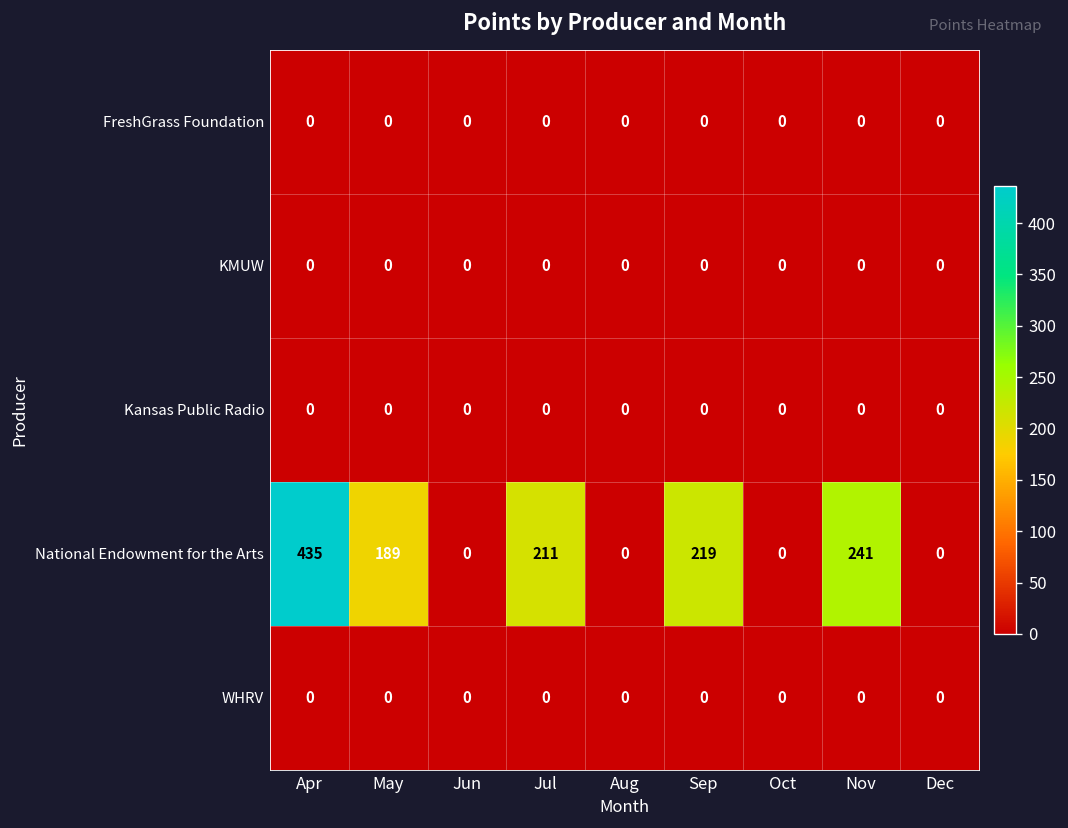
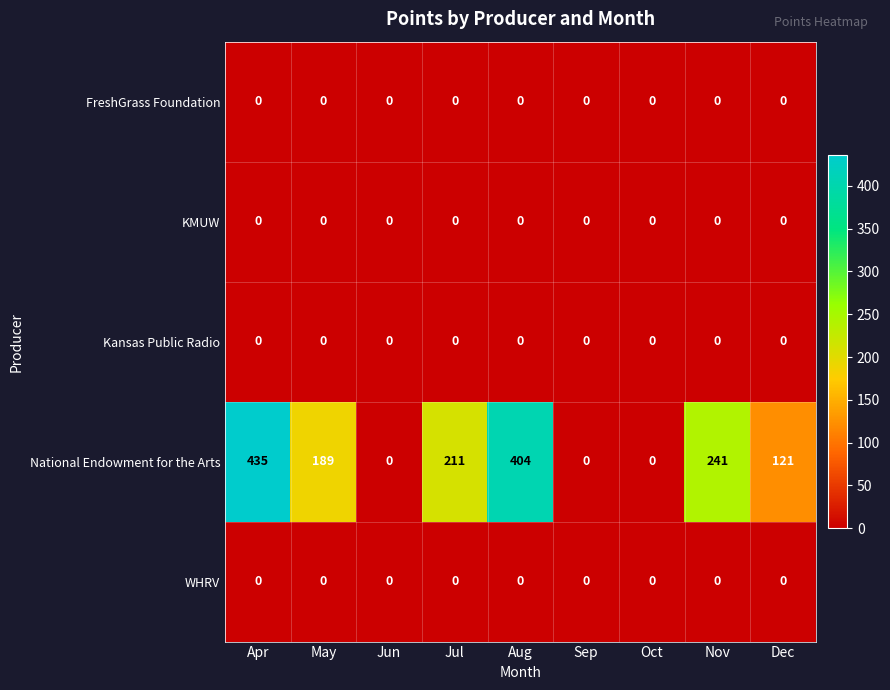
  {
    "FreshGrass Foundation": {
      "Apr": 0,
      "May": 0,
      "Jun": 0,
      "Jul": 0,
      "Aug": 0,
      "Sep": 0,
      "Oct": 0,
      "Nov": 0,
      "Dec": 0
    },
    "KMUW": {
      "Apr": 0,
      "May": 0,
      "Jun": 0,
      "Jul": 0,
      "Aug": 0,
      "Sep": 0,
      "Oct": 0,
      "Nov": 0,
      "Dec": 0
    },
    "Kansas Public Radio": {
      "Apr": 0,
      "May": 0,
      "Jun": 0,
      "Jul": 0,
      "Aug": 0,
      "Sep": 0,
      "Oct": 0,
      "Nov": 0,
      "Dec": 0
    },
    "National Endowment for the Arts": {
      "Apr": 435,
      "May": 189,
      "Jun": 0,
      "Jul": 211,
-     "Aug": 0,
-     "Sep": 219,
+     "Aug": 404,
+     "Sep": 0,
      "Oct": 0,
      "Nov": 241,
-     "Dec": 0
+     "Dec": 121
    },
    "WHRV": {
      "Apr": 0,
      "May": 0,
      "Jun": 0,
      "Jul": 0,
      "Aug": 0,
      "Sep": 0,
      "Oct": 0,
      "Nov": 0,
      "Dec": 0
    }
  }
